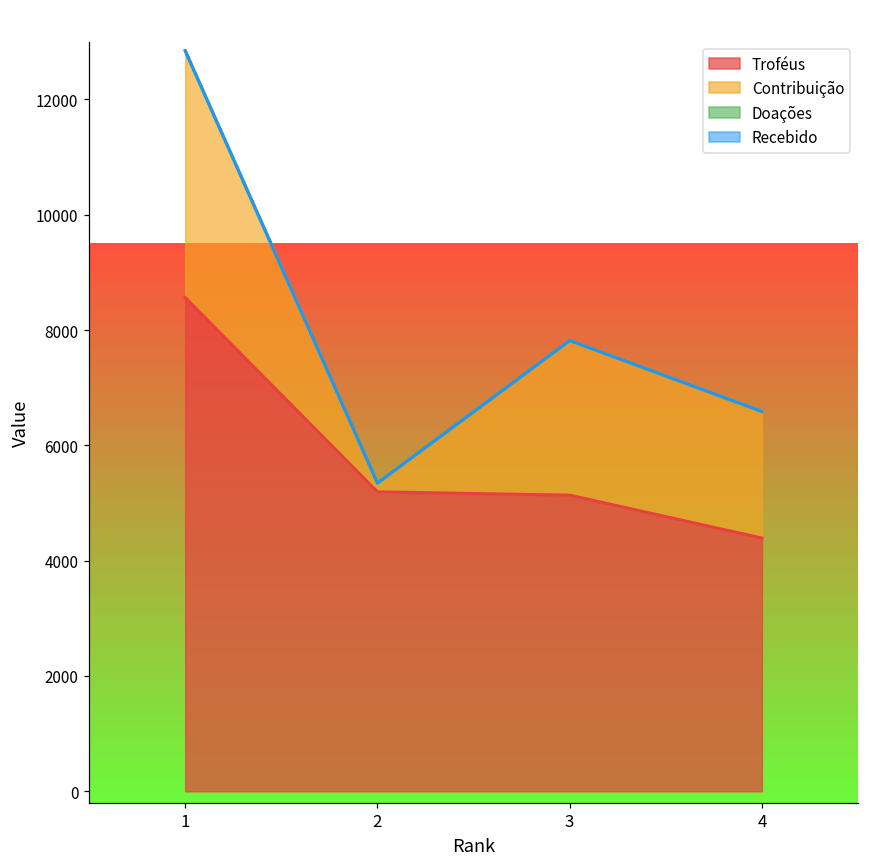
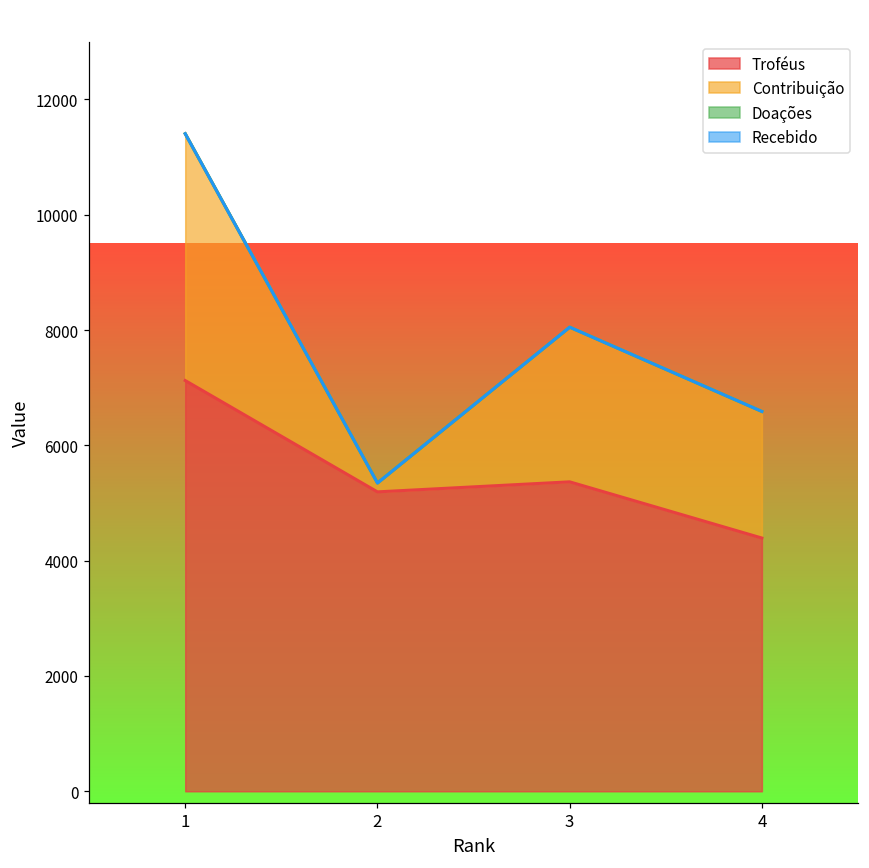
  {
    "Troféus": {
-     "1": 8600,
+     "1": 7100,
      "2": 5200,
-     "3": 5100,
+     "3": 5400,
      "4": 4400
    }
  }
